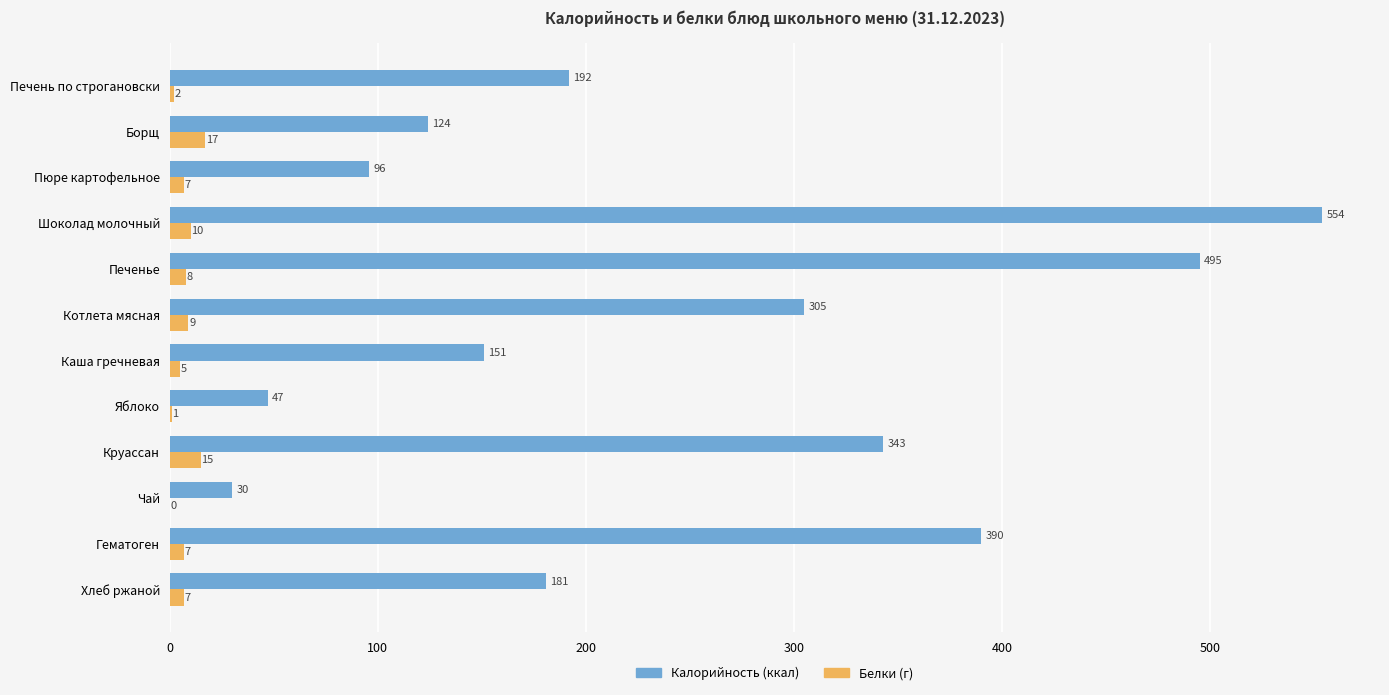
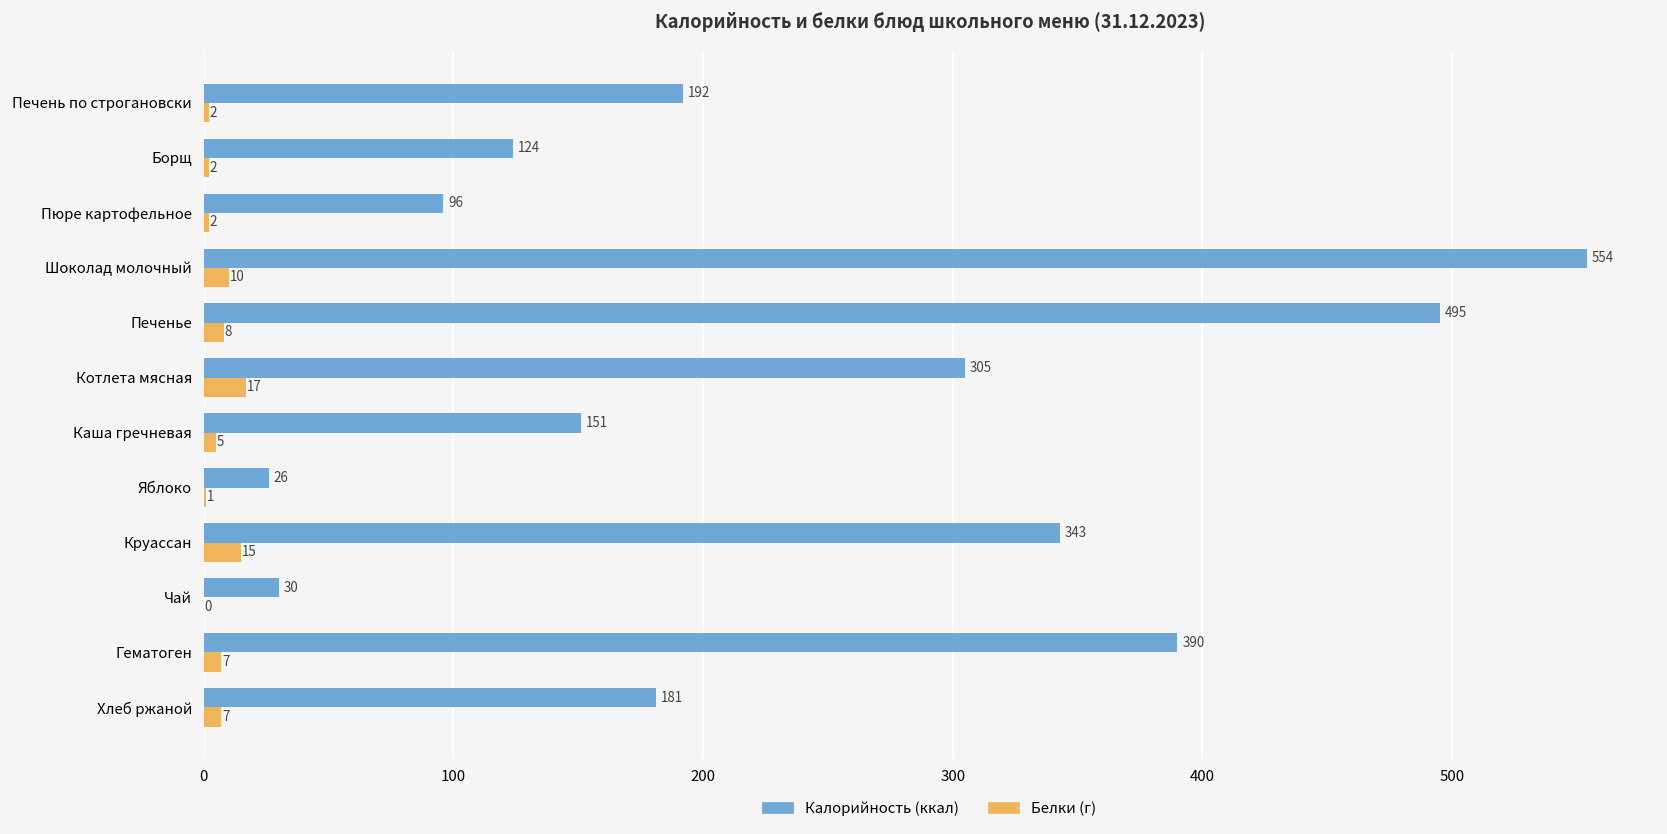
  {
    "Калорийность (ккал)": {
      "Печень по строгановски": 192,
      "Борщ": 124,
      "Пюре картофельное": 96,
      "Шоколад молочный": 554,
      "Печенье": 495,
      "Котлета мясная": 305,
      "Каша гречневая": 151,
-     "Яблоко": 47,
+     "Яблоко": 26,
      "Круассан": 343,
      "Чай": 30,
      "Гематоген": 390,
      "Хлеб ржаной": 181
    },
    "Белки (г)": {
      "Печень по строгановски": 2,
-     "Борщ": 17,
-     "Пюре картофельное": 7,
+     "Борщ": 2,
+     "Пюре картофельное": 2,
      "Шоколад молочный": 10,
      "Печенье": 8,
-     "Котлета мясная": 9,
+     "Котлета мясная": 17,
      "Каша гречневая": 5,
      "Яблоко": 1,
      "Круассан": 15,
      "Чай": 0,
      "Гематоген": 7,
      "Хлеб ржаной": 7
    }
  }
